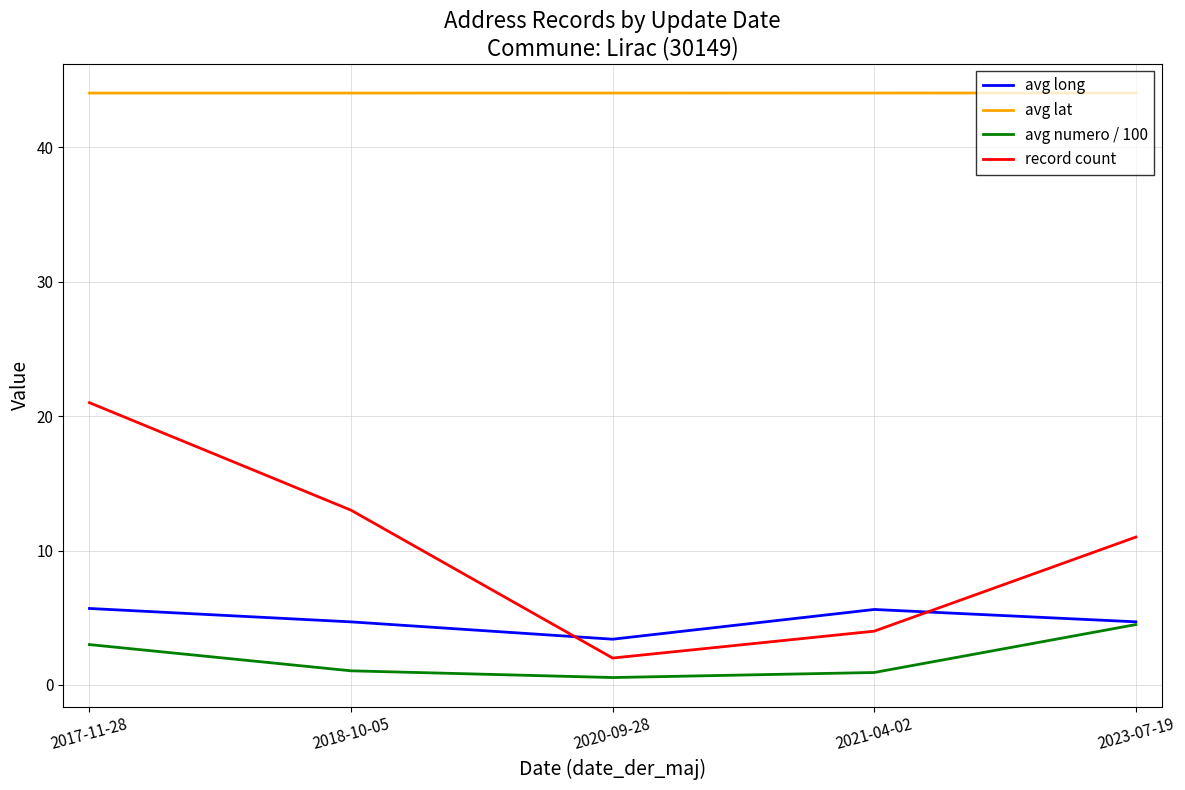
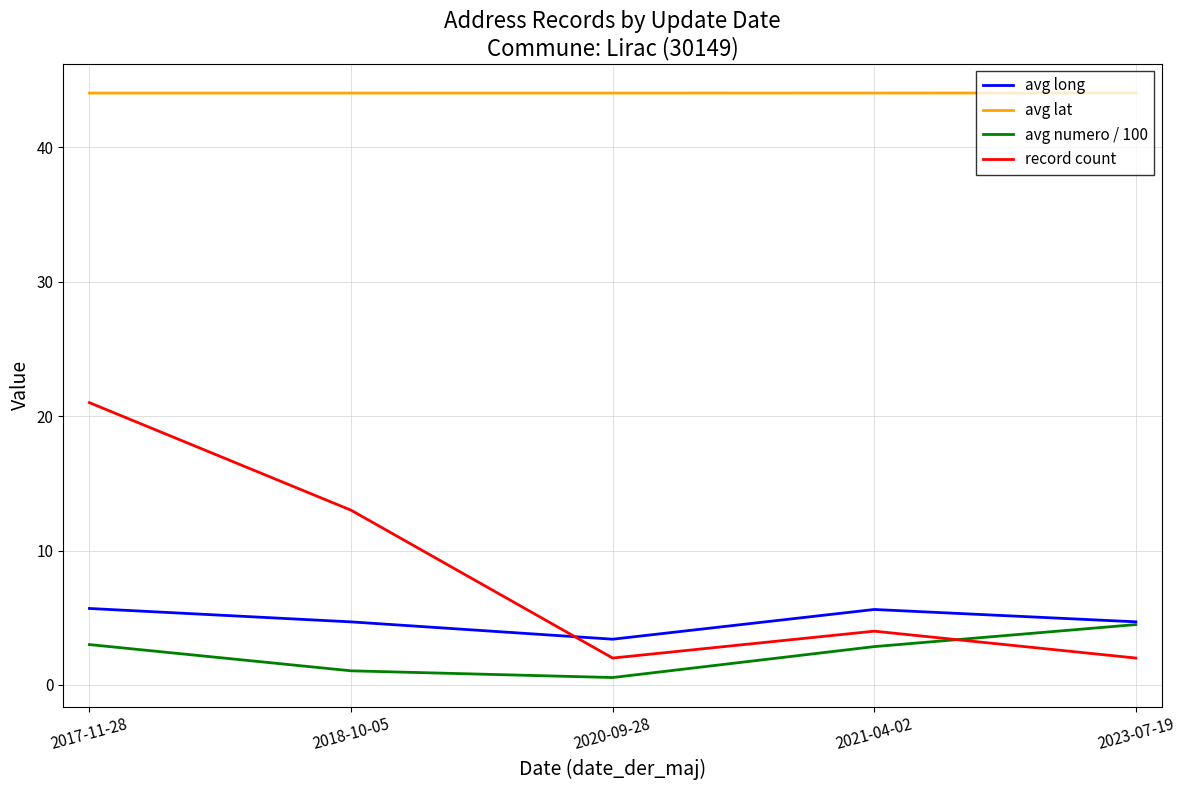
  {
    "avg long": {
      "2017-11-28": 5.7,
      "2018-10-05": 4.7,
      "2020-09-28": 3.4,
      "2021-04-02": 5.6,
      "2023-07-19": 4.7
    },
    "avg lat": {
      "2017-11-28": 44.0,
      "2018-10-05": 44.0,
      "2020-09-28": 44.0,
      "2021-04-02": 44.0
    },
    "avg numero / 100": {
      "2017-11-28": 3.0,
      "2018-10-05": 1.1,
      "2020-09-28": 0.6,
-     "2021-04-02": 0.9,
+     "2021-04-02": 2.9,
      "2023-07-19": 4.5
    },
    "record count": {
      "2017-11-28": 21,
      "2018-10-05": 13,
      "2020-09-28": 2,
      "2021-04-02": 4,
-     "2023-07-19": 11
+     "2023-07-19": 2
    }
  }
